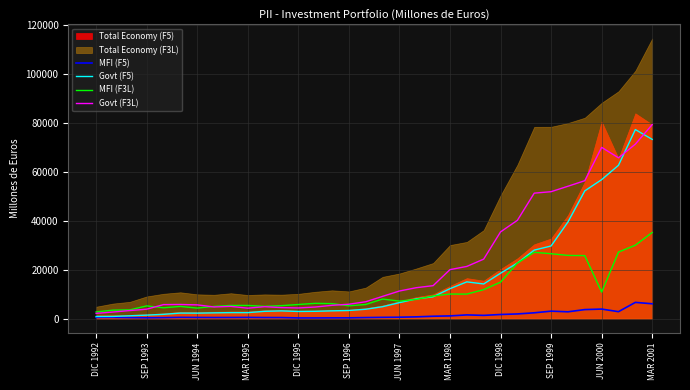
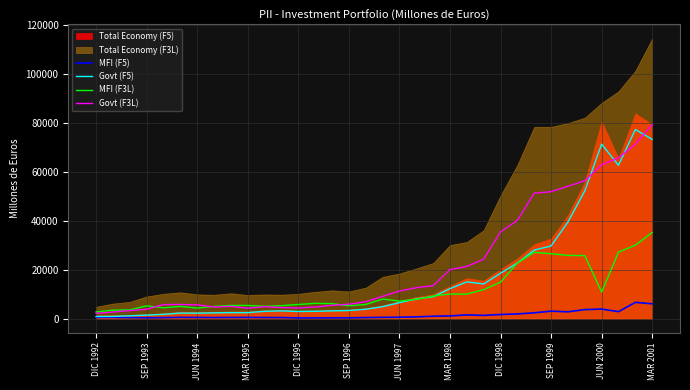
  {
    "MFI (F5)": {
      "SEP 1993": 0,
      "JUN 1994": 0,
      "MAR 1995": 1000,
      "DIC 1995": 0,
      "SEP 1996": 0,
      "JUN 1997": 1000,
      "MAR 1998": 1000,
      "DIC 1998": 2000,
      "SEP 1999": 3000,
      "JUN 2000": 4000,
      "MAR 2001": 6000
    },
    "Total Economy (F5)": {
      "MAR 1998": 13000,
      "DIC 1998": 20000,
      "SEP 1999": 33000,
      "JUN 2000": 81000
    },
    "Total Economy (F3L)": {
      "DIC 1992": 5000,
      "SEP 1993": 9000,
      "JUN 1994": 10000,
      "MAR 1995": 10000,
      "DIC 1995": 10000,
      "SEP 1996": 11000,
      "JUN 1997": 18000,
      "MAR 1998": 30000,
      "DIC 1998": 50000,
      "SEP 1999": 78000,
      "JUN 2000": 88000,
      "MAR 2001": 114000
    },
    "Govt (F5)": {
      "MAR 1998": 12000,
      "DIC 1998": 19000,
      "SEP 1999": 30000,
-     "JUN 2000": 57000,
+     "JUN 2000": 71000,
      "MAR 2001": 73000
    },
    "MFI (F3L)": {
      "SEP 1993": 5000,
      "JUN 1994": 4000,
      "MAR 1995": 5000,
      "DIC 1995": 6000,
      "MAR 1998": 10000,
      "DIC 1998": 15000,
      "SEP 1999": 27000,
      "JUN 2000": 11000,
      "MAR 2001": 35000
    },
    "Govt (F3L)": {
      "SEP 1993": 4000,
      "JUN 1994": 6000,
      "MAR 1995": 4000,
      "DIC 1995": 4000,
      "JUN 1997": 11000,
      "MAR 1998": 20000,
      "DIC 1998": 35000,
      "SEP 1999": 52000,
-     "JUN 2000": 70000
+     "JUN 2000": 63000
    }
  }
